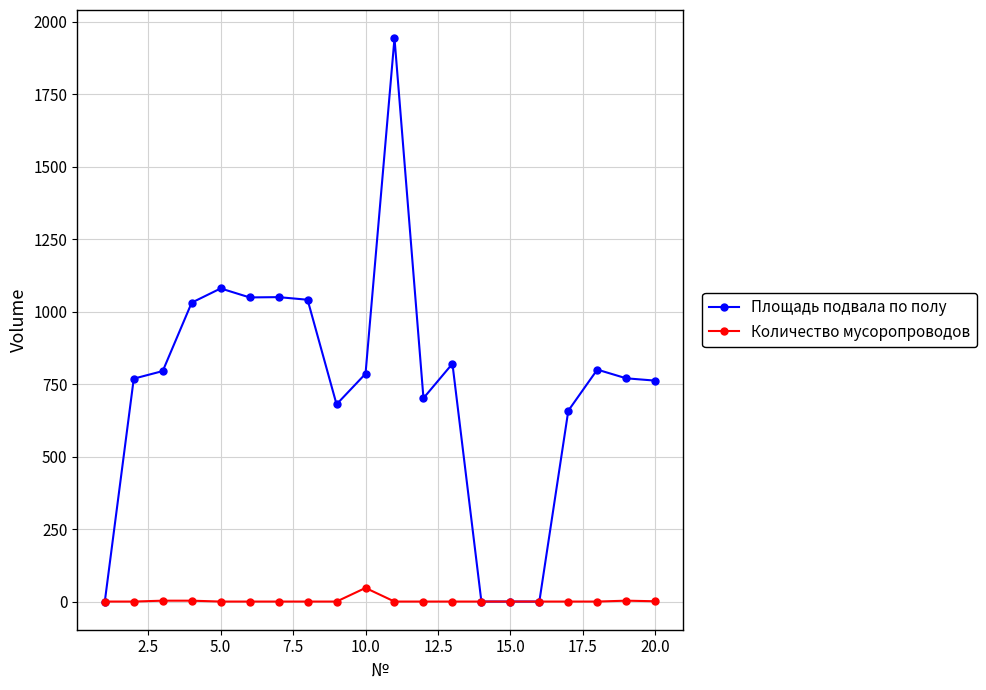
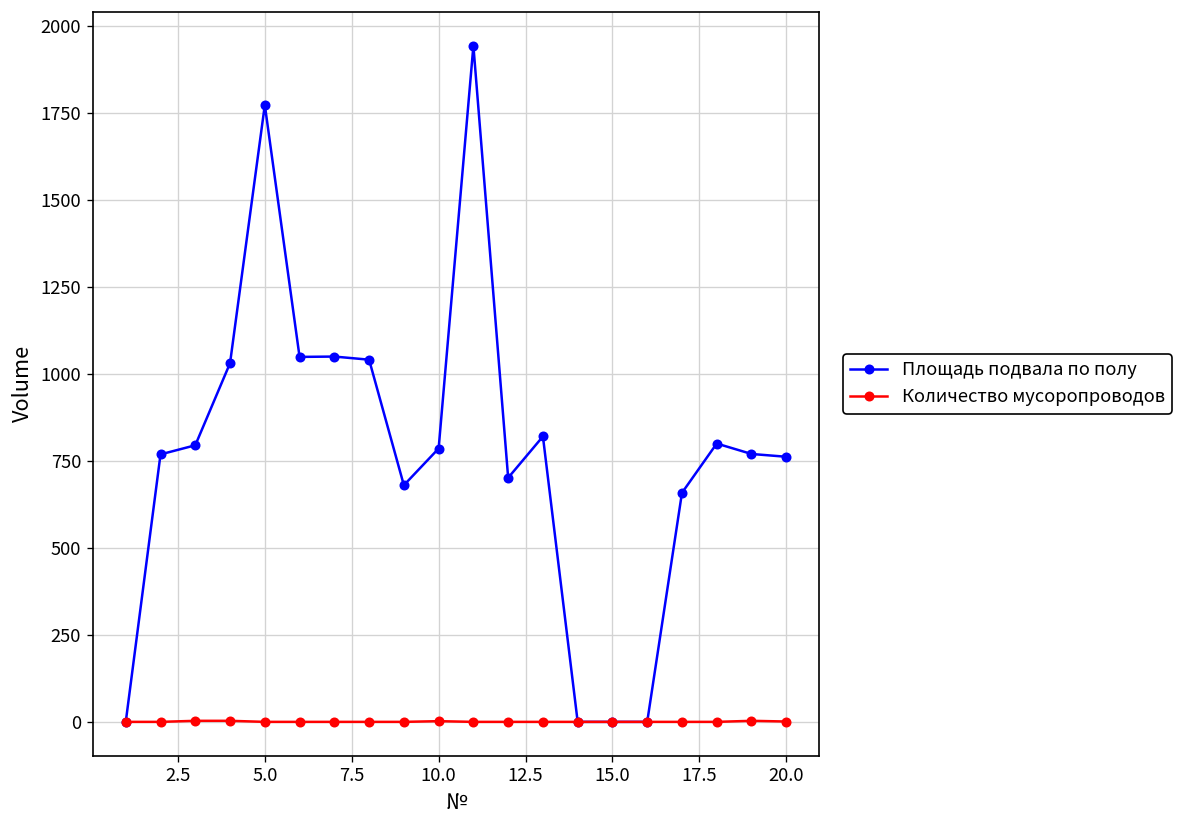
  {
    "Площадь подвала по полу": {
-     "5.0": 1080,
+     "5.0": 1770,
      "10.0": 790,
      "20.0": 760
    },
    "Количество мусоропроводов": {
      "5.0": 0,
-     "10.0": 50,
+     "10.0": 0,
      "20.0": 0
    }
  }
